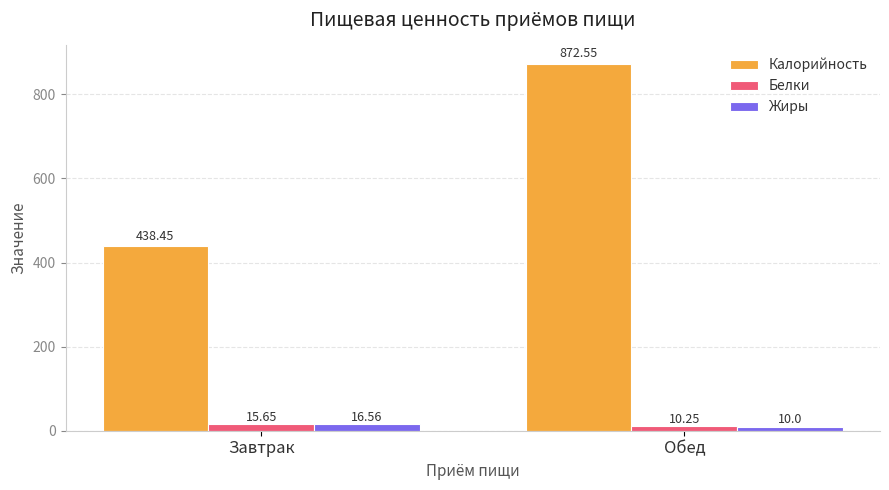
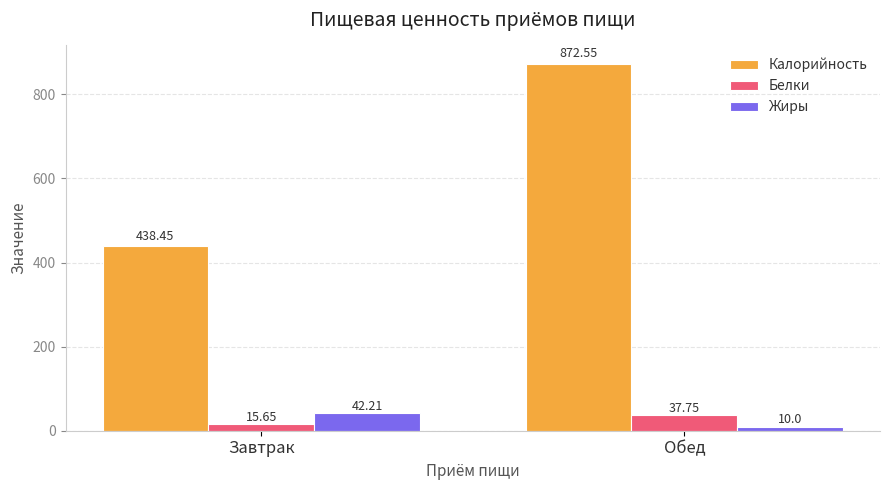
  {
    "Калорийность": {
      "Завтрак": 438.45,
      "Обед": 872.55
    },
    "Белки": {
      "Завтрак": 15.65,
-     "Обед": 10.25
+     "Обед": 37.75
    },
    "Жиры": {
-     "Завтрак": 16.56,
+     "Завтрак": 42.21,
      "Обед": 10.0
    }
  }
